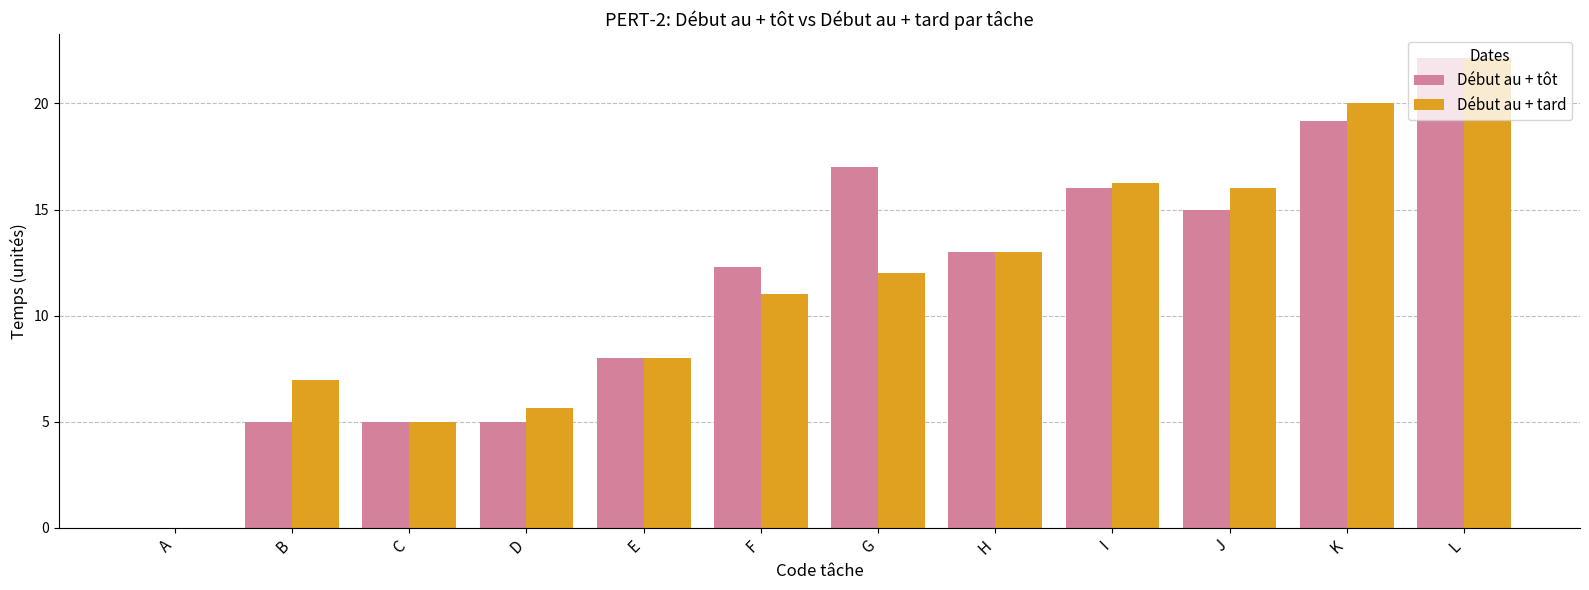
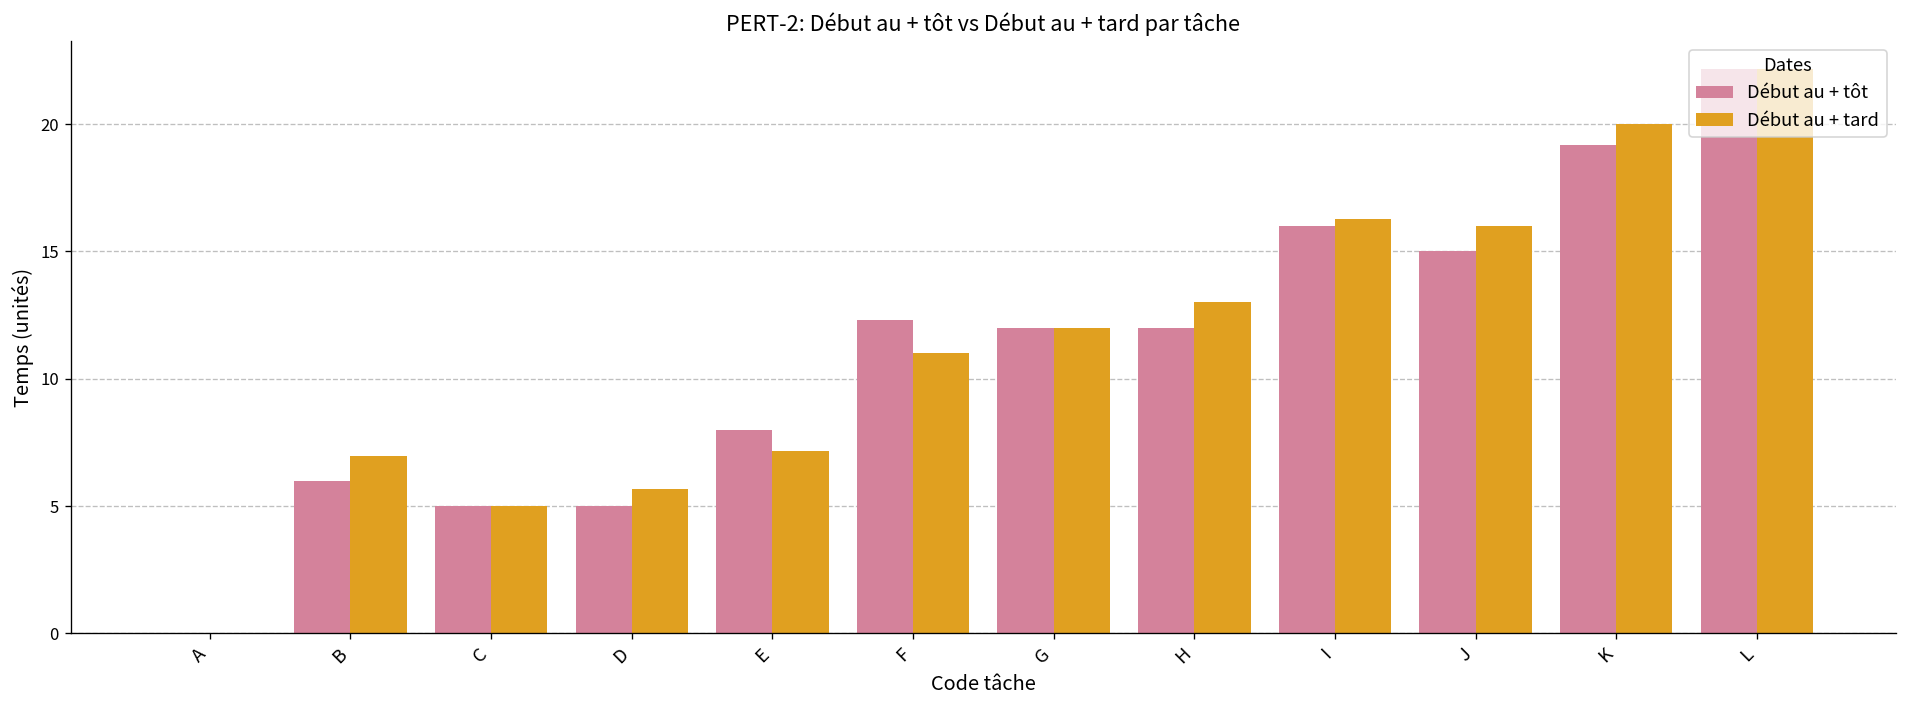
  {
    "Début au + tôt": {
      "A": 0,
-     "B": 5,
+     "B": 6,
      "C": 5,
      "D": 5,
      "E": 8,
      "F": 12.3,
-     "G": 17,
-     "H": 13,
+     "G": 12,
+     "H": 12,
      "I": 16,
      "J": 15,
      "K": 19.2
    },
    "Début au + tard": {
      "B": 7.0,
      "C": 5.0,
      "D": 5.7,
-     "E": 8.0,
+     "E": 7.2,
      "F": 11.0,
      "G": 12.0,
      "H": 13.0,
      "I": 16.3,
      "J": 16.0,
      "K": 20.0
    }
  }
